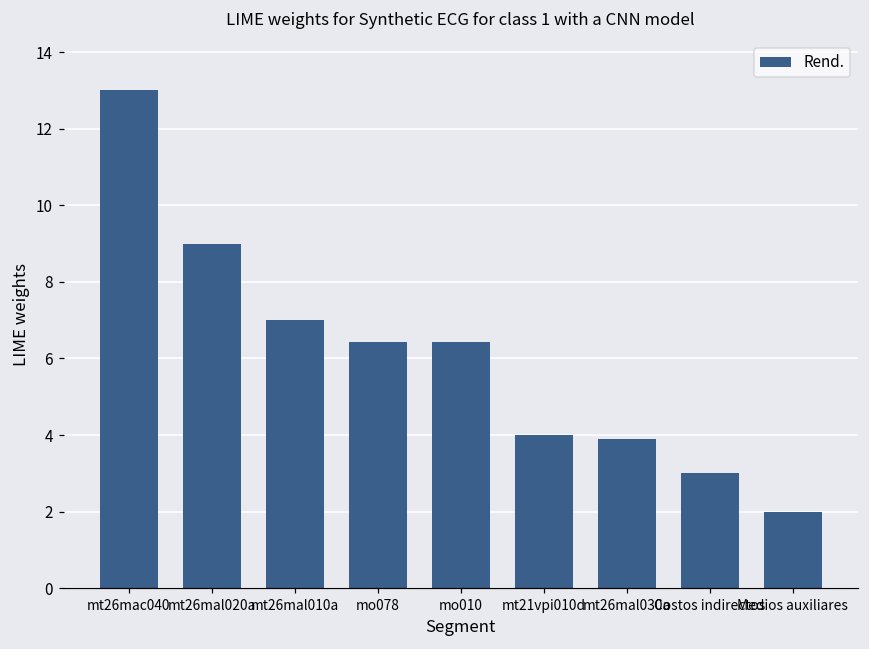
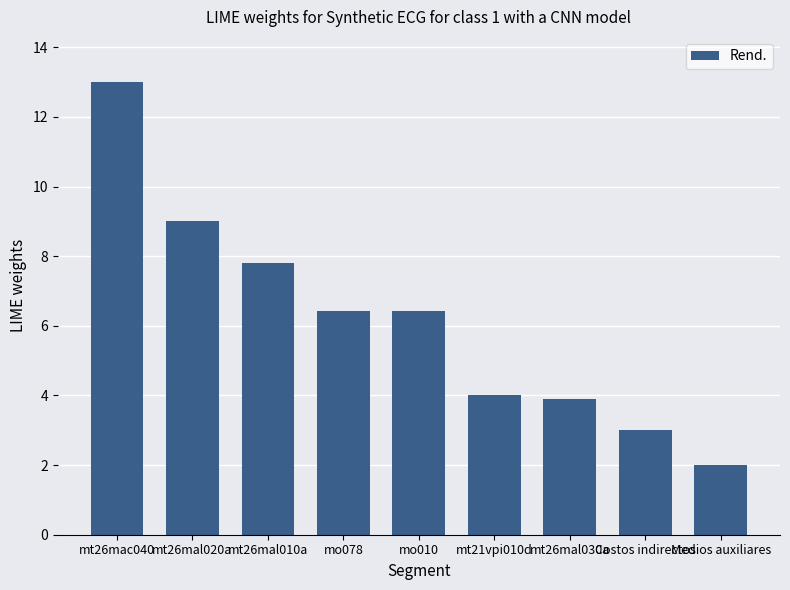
  {
    "mt26mac040": 13.0,
    "mt26mal020a": 9.0,
-   "mt26mal010a": 7.0,
+   "mt26mal010a": 7.8,
    "mo010": 6.4,
    "mt21vpi010d": 4.0
  }
